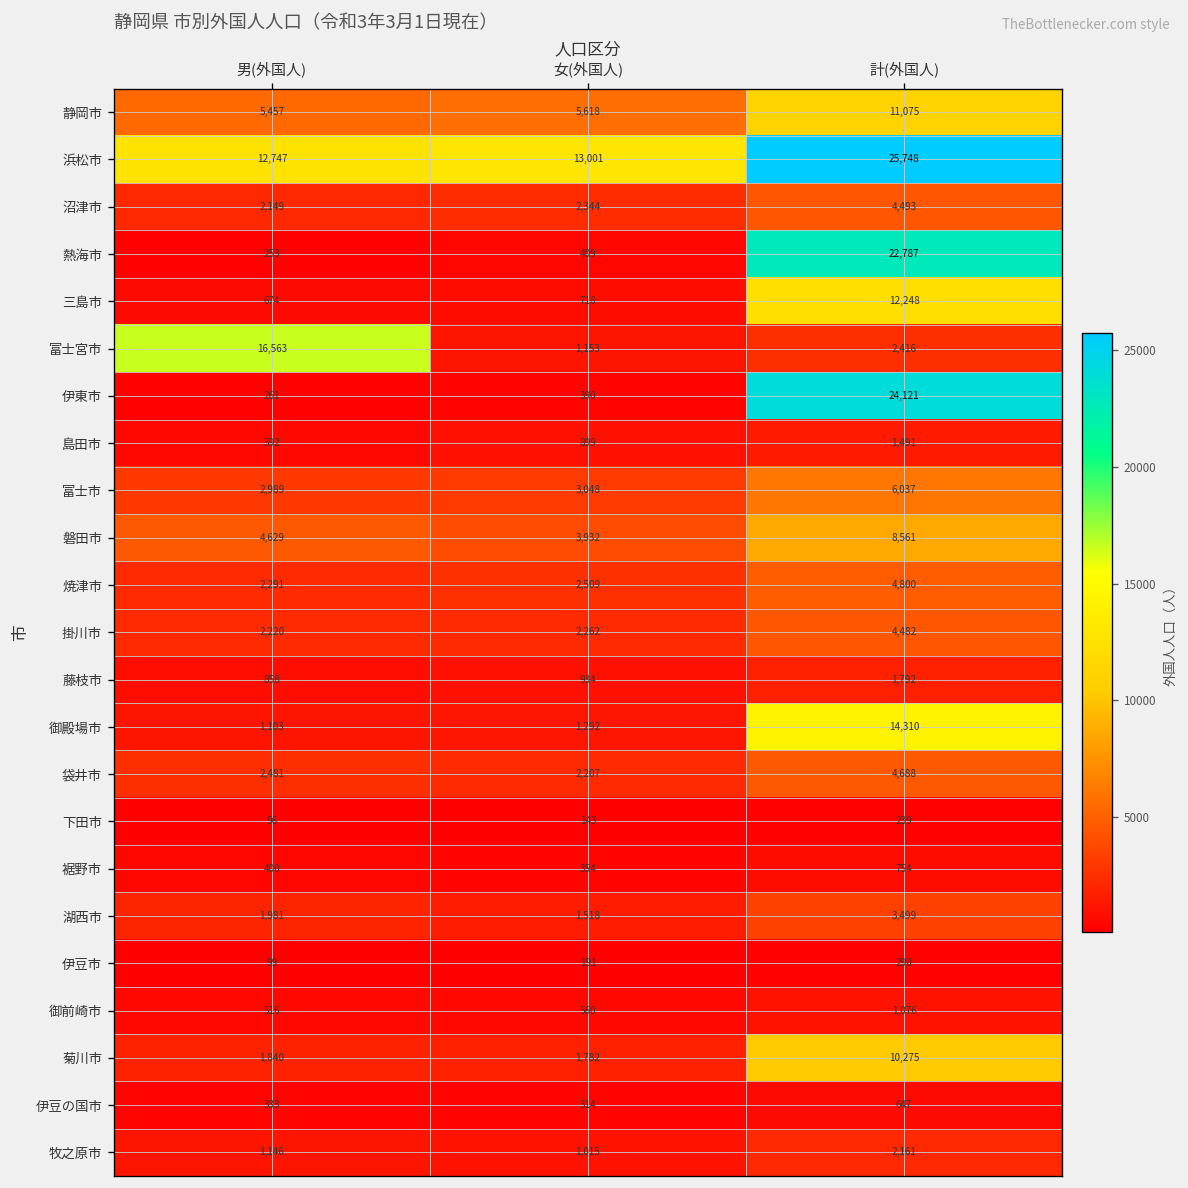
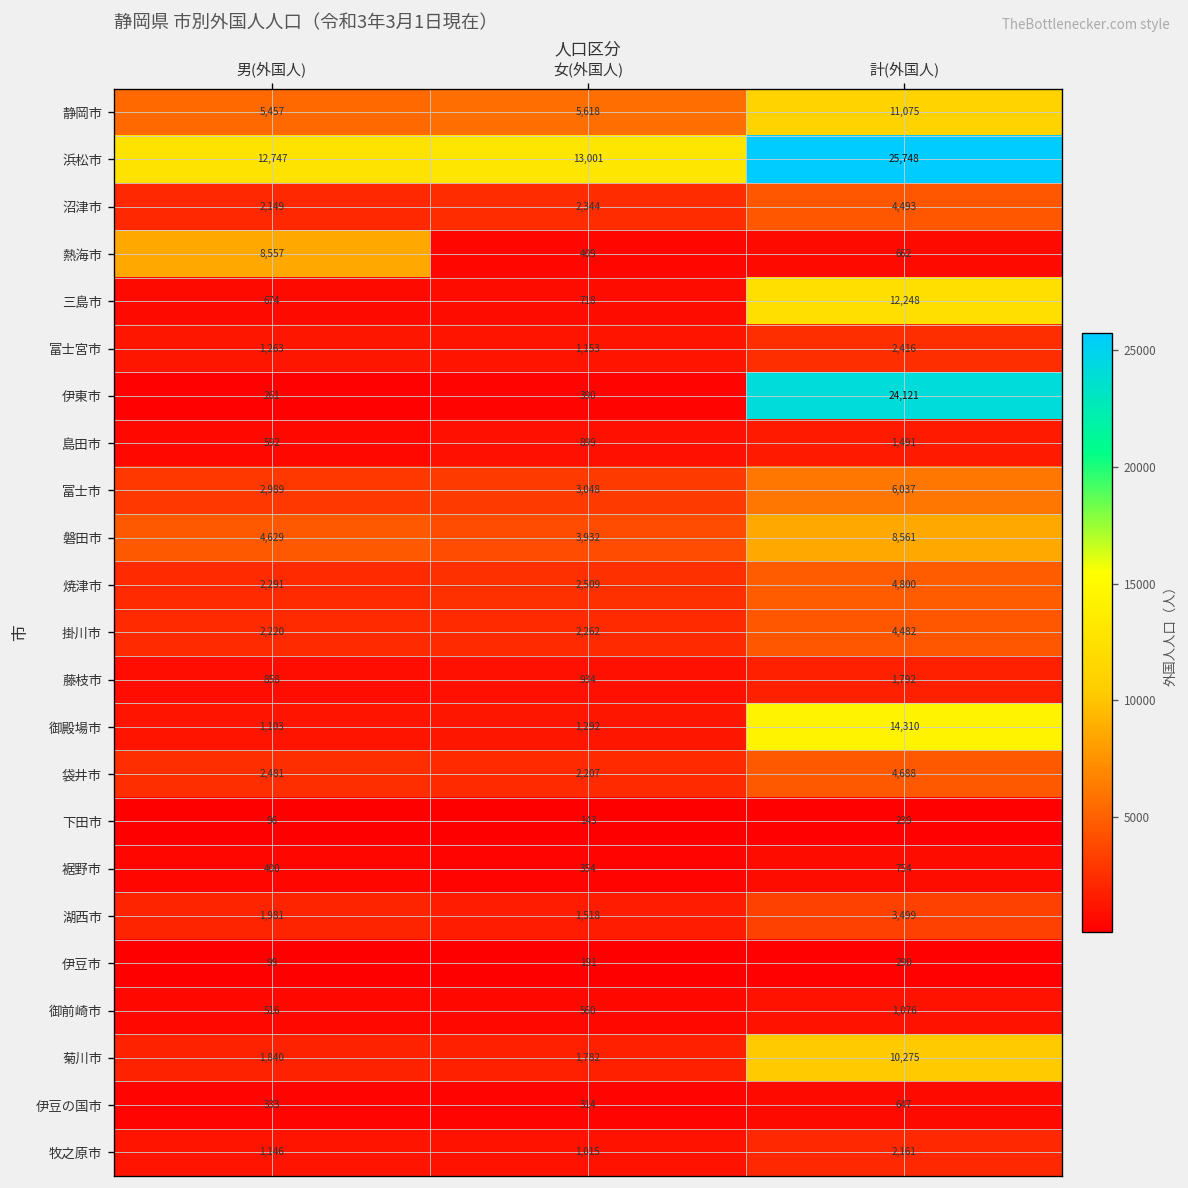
  {
    "静岡市": {
      "男(外国人)": "5,457",
      "女(外国人)": "5,618",
      "計(外国人)": "11,075"
    },
    "浜松市": {
      "男(外国人)": "12,747",
      "女(外国人)": "13,001",
      "計(外国人)": "25,748"
    },
    "沼津市": {
      "男(外国人)": "2,149",
      "女(外国人)": "2,344",
      "計(外国人)": "4,493"
    },
    "熱海市": {
-     "男(外国人)": "253",
+     "男(外国人)": "8,557",
      "女(外国人)": "409",
-     "計(外国人)": "22,787"
+     "計(外国人)": "662"
    },
    "三島市": {
      "男(外国人)": "674",
      "女(外国人)": "718",
      "計(外国人)": "12,248"
    },
    "富士宮市": {
-     "男(外国人)": "16,563",
+     "男(外国人)": "1,263",
      "女(外国人)": "1,153",
      "計(外国人)": "2,416"
    },
    "伊東市": {
      "男(外国人)": "261",
      "女(外国人)": "390",
      "計(外国人)": "24,121"
    },
    "島田市": {
      "男(外国人)": "592",
      "女(外国人)": "899",
      "計(外国人)": "1,491"
    },
    "富士市": {
      "男(外国人)": "2,989",
      "女(外国人)": "3,048",
      "計(外国人)": "6,037"
    },
    "磐田市": {
      "男(外国人)": "4,629",
      "女(外国人)": "3,932",
      "計(外国人)": "8,561"
    },
    "焼津市": {
      "男(外国人)": "2,291",
      "女(外国人)": "2,509",
      "計(外国人)": "4,800"
    },
    "掛川市": {
      "男(外国人)": "2,220",
      "女(外国人)": "2,262",
      "計(外国人)": "4,482"
    },
    "藤枝市": {
      "男(外国人)": "858",
      "女(外国人)": "934",
      "計(外国人)": "1,792"
    },
    "御殿場市": {
      "男(外国人)": "1,103",
      "女(外国人)": "1,292",
      "計(外国人)": "14,310"
    },
    "袋井市": {
      "男(外国人)": "2,481",
      "女(外国人)": "2,207",
      "計(外国人)": "4,688"
    },
    "下田市": {
      "男(外国人)": "96",
      "女(外国人)": "143",
      "計(外国人)": "239"
    },
    "裾野市": {
      "男(外国人)": "400",
      "女(外国人)": "354",
      "計(外国人)": "754"
    },
    "湖西市": {
      "男(外国人)": "1,981",
      "女(外国人)": "1,518",
      "計(外国人)": "3,499"
    },
    "伊豆市": {
      "男(外国人)": "99",
      "女(外国人)": "191",
      "計(外国人)": "290"
    },
    "御前崎市": {
      "男(外国人)": "516",
      "女(外国人)": "560",
      "計(外国人)": "1,076"
    },
    "菊川市": {
      "男(外国人)": "1,840",
      "女(外国人)": "1,782",
      "計(外国人)": "10,275"
    },
    "伊豆の国市": {
      "男(外国人)": "333",
      "女(外国人)": "314",
      "計(外国人)": "647"
    },
    "牧之原市": {
      "男(外国人)": "1,146",
      "女(外国人)": "1,015",
      "計(外国人)": "2,161"
    }
  }
